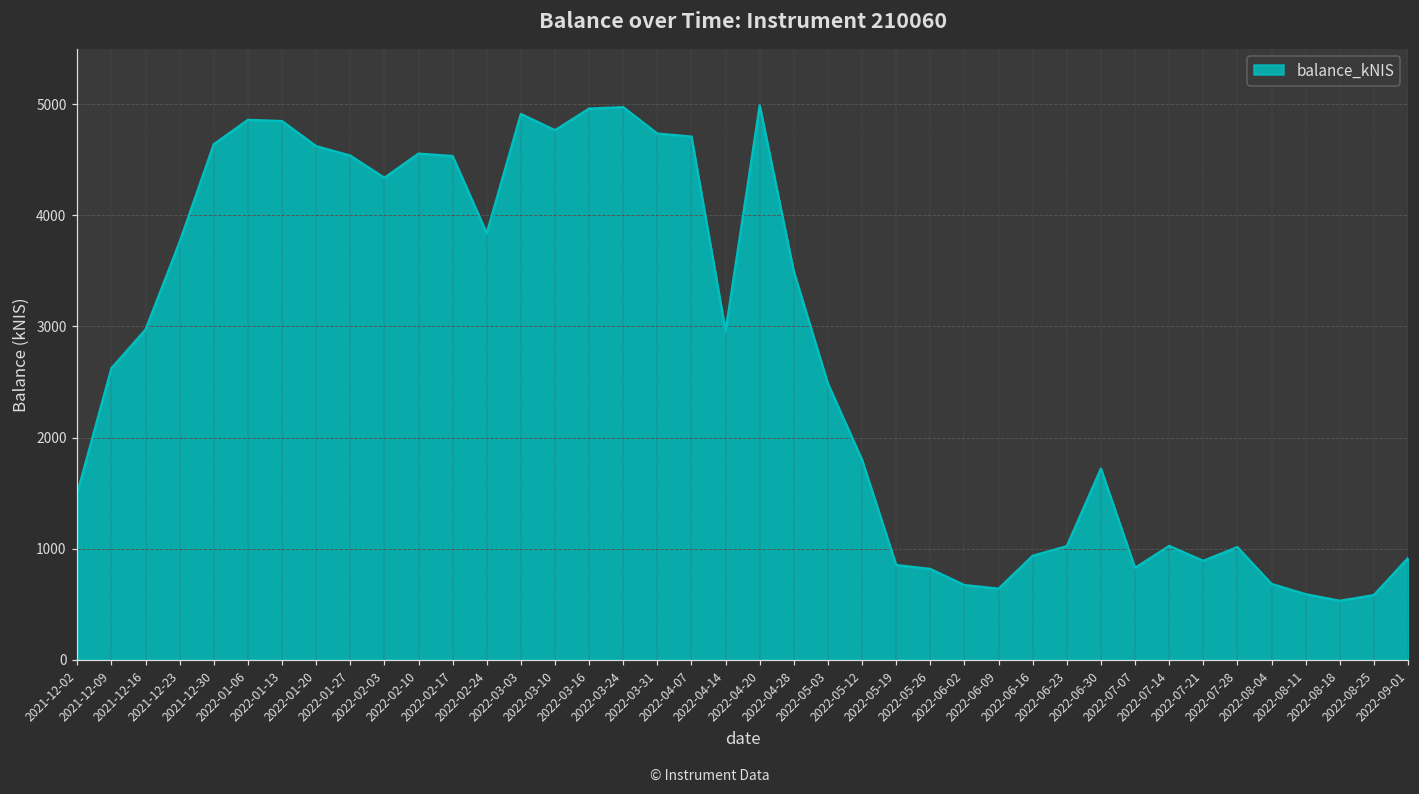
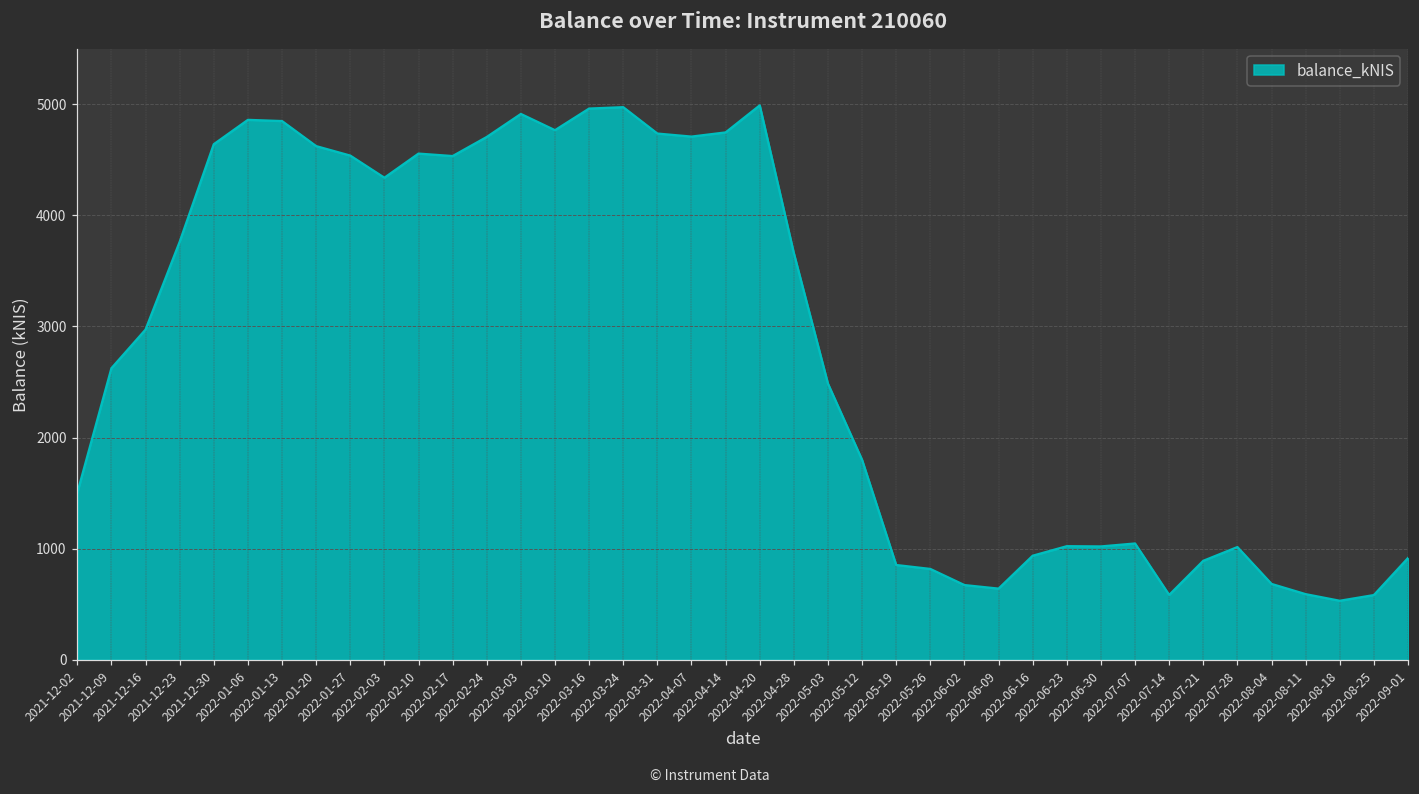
  {
    "2021-12-02": 1500,
    "2021-12-09": 2620,
    "2021-12-16": 2970,
    "2021-12-23": 3760,
    "2021-12-30": 4640,
    "2022-01-06": 4860,
    "2022-01-13": 4850,
    "2022-01-20": 4620,
    "2022-01-27": 4540,
    "2022-02-03": 4340,
    "2022-02-10": 4560,
    "2022-02-17": 4530,
-   "2022-02-24": 3840,
+   "2022-02-24": 4710,
    "2022-03-03": 4910,
    "2022-03-10": 4770,
    "2022-03-16": 4960,
    "2022-03-24": 4970,
    "2022-03-31": 4740,
    "2022-04-07": 4710,
-   "2022-04-14": 2960,
+   "2022-04-14": 4750,
    "2022-04-20": 4990,
-   "2022-04-28": 3490,
+   "2022-04-28": 3660,
    "2022-05-03": 2490,
    "2022-05-12": 1800,
    "2022-05-19": 850,
    "2022-05-26": 820,
    "2022-06-02": 670,
    "2022-06-09": 640,
    "2022-06-16": 940,
    "2022-06-23": 1020,
-   "2022-06-30": 1720,
-   "2022-07-07": 830,
-   "2022-07-14": 1020,
+   "2022-06-30": 1020,
+   "2022-07-07": 1050,
+   "2022-07-14": 580,
    "2022-07-21": 890,
    "2022-07-28": 1010,
    "2022-08-04": 680,
    "2022-08-11": 590,
    "2022-08-18": 530,
    "2022-08-25": 580,
    "2022-09-01": 920
  }
